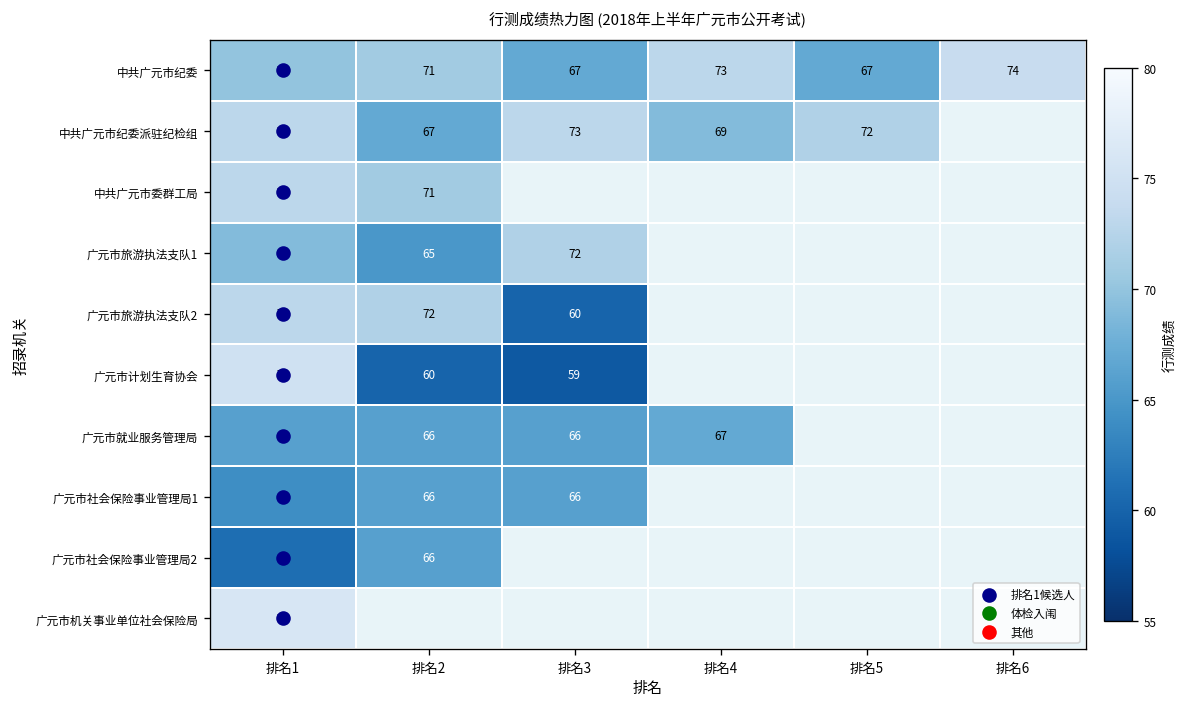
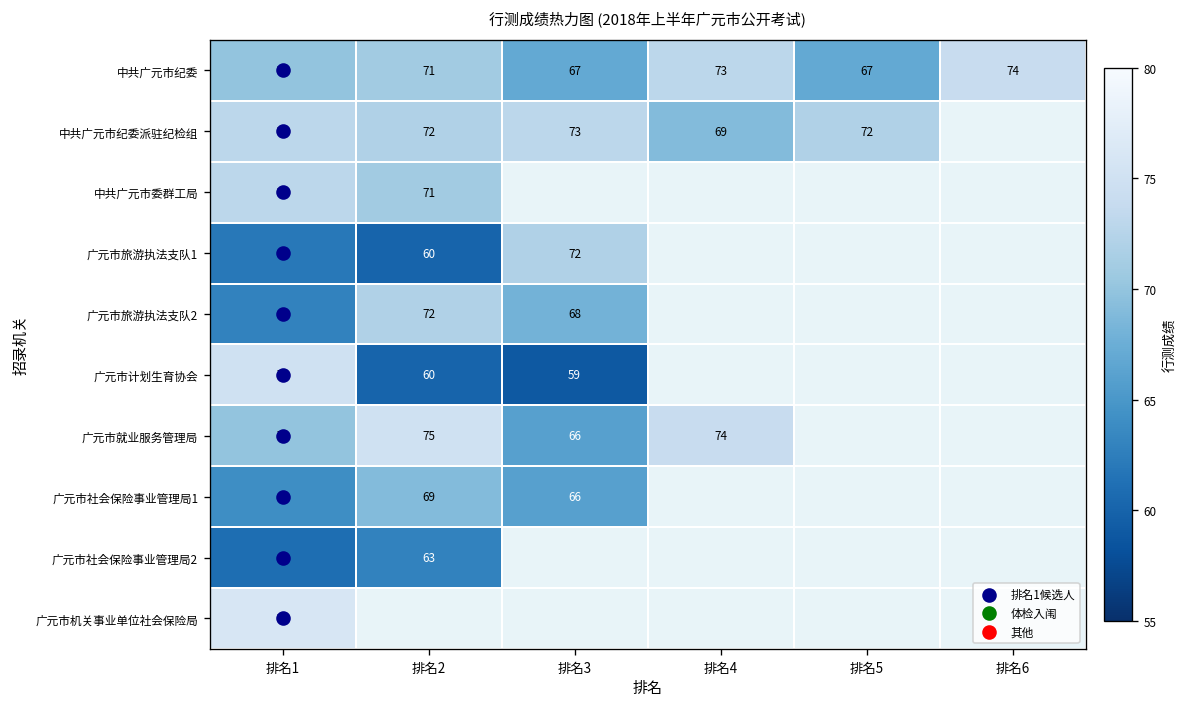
  {
    "中共广元市纪委": {
      "排名2": 71,
      "排名3": 67,
      "排名4": 73,
      "排名5": 67,
      "排名6": 74
    },
    "中共广元市纪委派驻纪检组": {
-     "排名2": 67,
+     "排名2": 72,
      "排名3": 73,
      "排名4": 69,
      "排名5": 72
    },
    "中共广元市委群工局": {
      "排名2": 71
    },
    "广元市旅游执法支队1": {
-     "排名1": 69,
-     "排名2": 65,
+     "排名1": 62,
+     "排名2": 60,
      "排名3": 72
    },
    "广元市旅游执法支队2": {
-     "排名1": 73,
+     "排名1": 63,
      "排名2": 72,
-     "排名3": 60
+     "排名3": 68
    },
    "广元市计划生育协会": {
      "排名2": 60,
      "排名3": 59
    },
    "广元市就业服务管理局": {
-     "排名1": 66,
-     "排名2": 66,
+     "排名1": 70,
+     "排名2": 75,
      "排名3": 66,
-     "排名4": 67
+     "排名4": 74
    },
    "广元市社会保险事业管理局1": {
-     "排名2": 66,
+     "排名2": 69,
      "排名3": 66
    },
    "广元市社会保险事业管理局2": {
-     "排名2": 66
+     "排名2": 63
    }
  }
